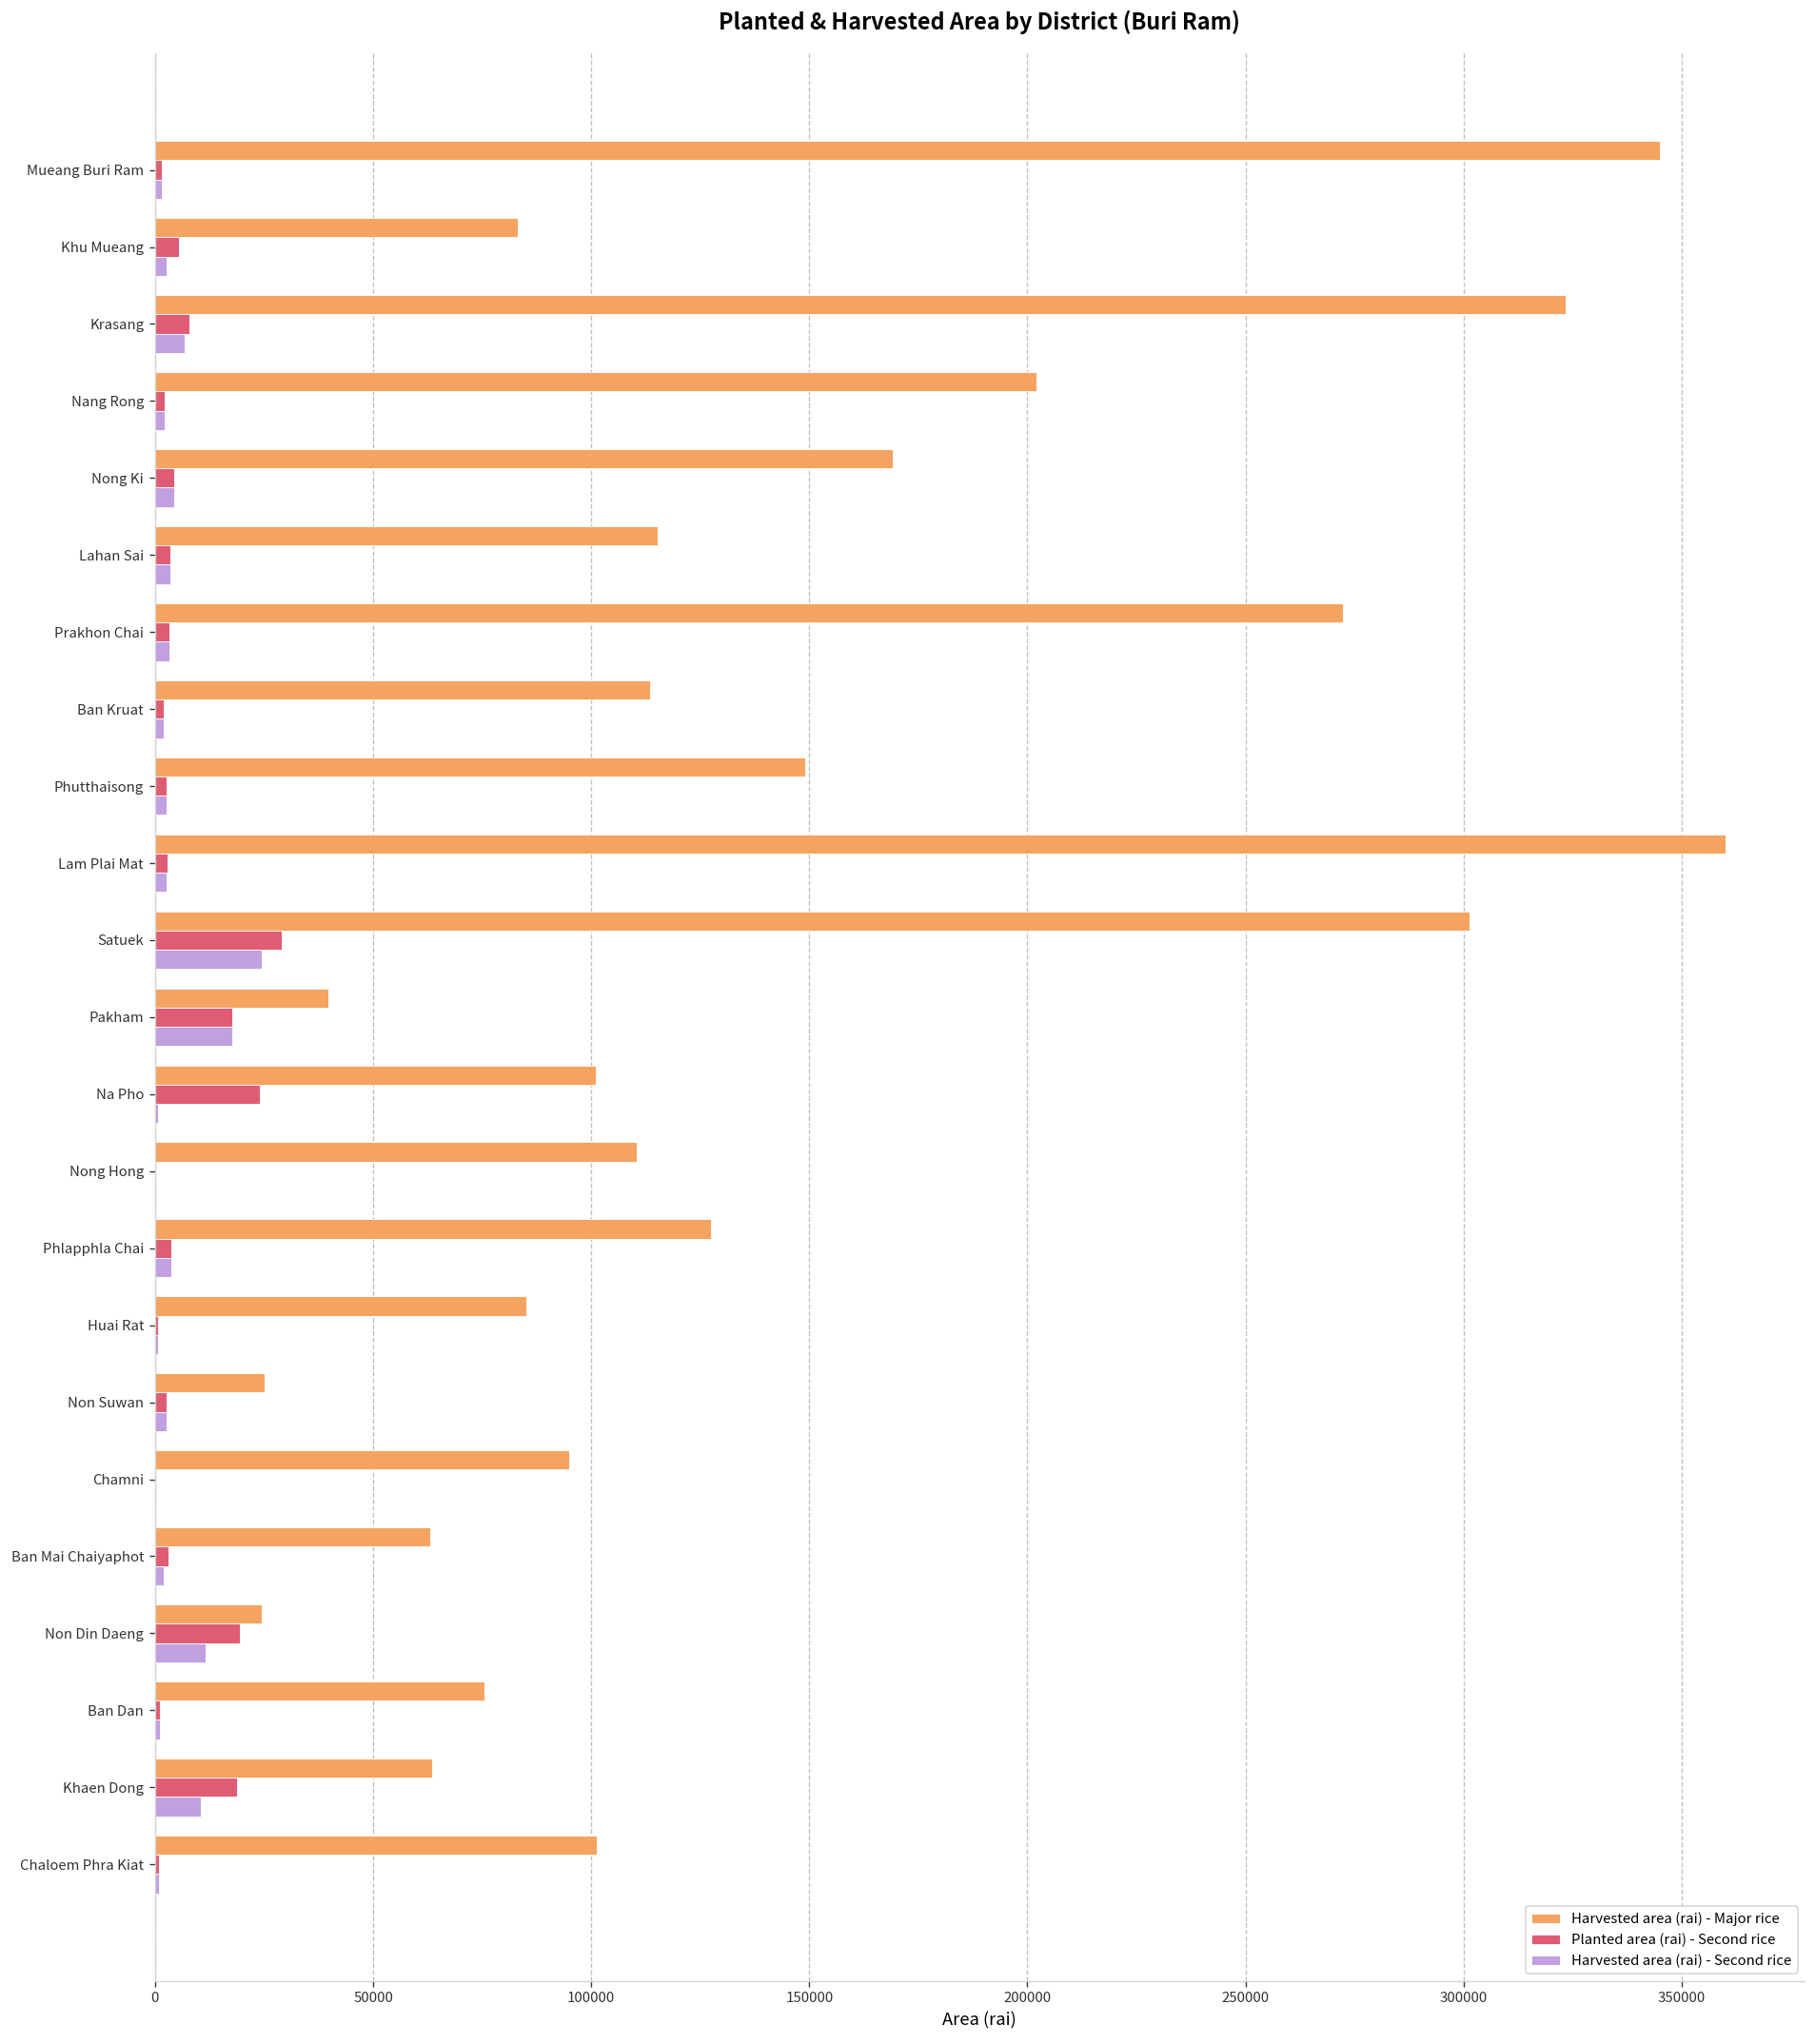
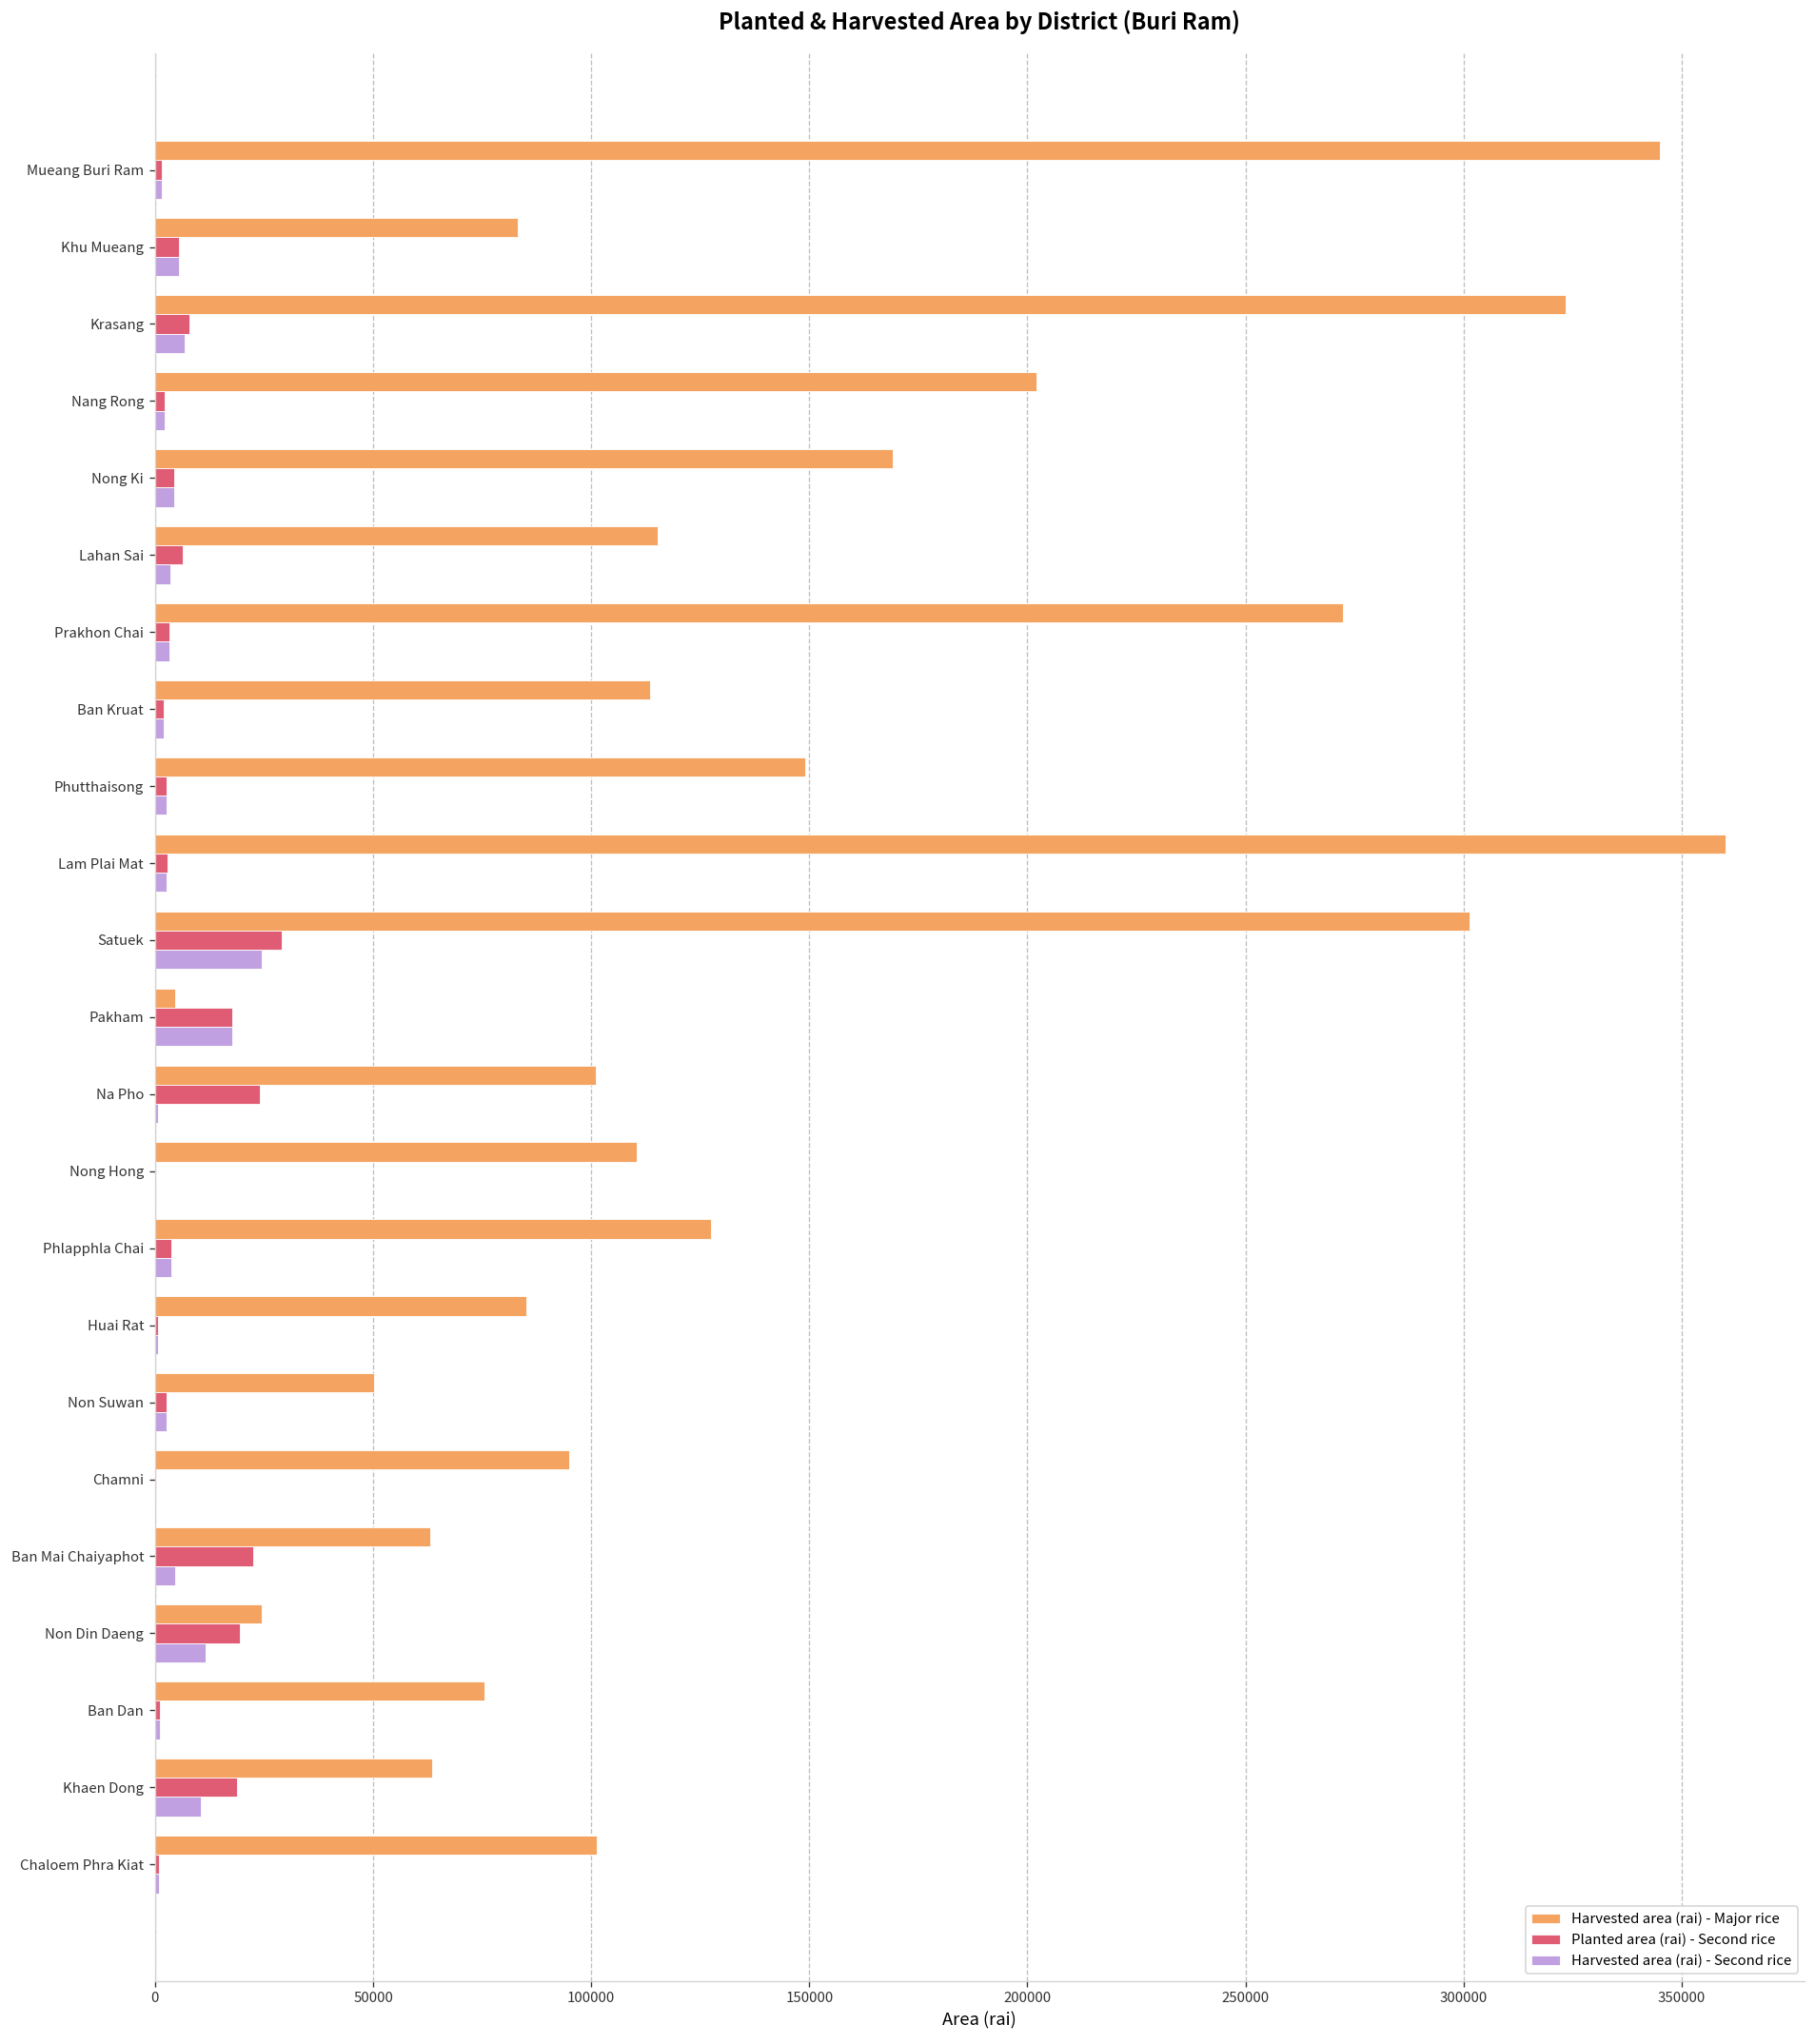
  {
    "Harvested area (rai) - Major rice": {
      "Mueang Buri Ram": 345000,
      "Khu Mueang": 83000,
      "Krasang": 323000,
      "Nang Rong": 202000,
      "Nong Ki": 169000,
      "Lahan Sai": 115000,
      "Prakhon Chai": 272000,
      "Ban Kruat": 114000,
      "Phutthaisong": 149000,
      "Lam Plai Mat": 360000,
      "Satuek": 301000,
-     "Pakham": 40000,
+     "Pakham": 5000,
      "Na Pho": 101000,
      "Nong Hong": 110000,
      "Phlapphla Chai": 128000,
      "Huai Rat": 85000,
-     "Non Suwan": 25000,
+     "Non Suwan": 50000,
      "Chamni": 95000,
      "Ban Mai Chaiyaphot": 63000,
      "Non Din Daeng": 24000,
      "Ban Dan": 76000,
      "Khaen Dong": 63000,
      "Chaloem Phra Kiat": 101000
    },
    "Planted area (rai) - Second rice": {
      "Mueang Buri Ram": 2000,
      "Khu Mueang": 5000,
      "Krasang": 8000,
      "Nang Rong": 2000,
      "Nong Ki": 4000,
-     "Lahan Sai": 3000,
+     "Lahan Sai": 6000,
      "Prakhon Chai": 3000,
      "Ban Kruat": 2000,
      "Phutthaisong": 3000,
      "Lam Plai Mat": 3000,
      "Satuek": 29000,
      "Pakham": 18000,
      "Na Pho": 24000,
      "Phlapphla Chai": 4000,
      "Non Suwan": 3000,
-     "Ban Mai Chaiyaphot": 3000,
+     "Ban Mai Chaiyaphot": 22000,
      "Non Din Daeng": 19000,
      "Ban Dan": 1000,
      "Khaen Dong": 19000,
      "Chaloem Phra Kiat": 1000
    },
    "Harvested area (rai) - Second rice": {
      "Mueang Buri Ram": 2000,
-     "Khu Mueang": 3000,
+     "Khu Mueang": 5000,
      "Krasang": 7000,
      "Nang Rong": 2000,
      "Nong Ki": 4000,
      "Lahan Sai": 3000,
      "Prakhon Chai": 3000,
      "Ban Kruat": 2000,
      "Phutthaisong": 3000,
      "Lam Plai Mat": 3000,
      "Satuek": 24000,
      "Pakham": 18000,
      "Phlapphla Chai": 4000,
      "Non Suwan": 3000,
-     "Ban Mai Chaiyaphot": 2000,
+     "Ban Mai Chaiyaphot": 5000,
      "Non Din Daeng": 12000,
      "Ban Dan": 1000,
      "Khaen Dong": 11000,
      "Chaloem Phra Kiat": 1000
    }
  }
